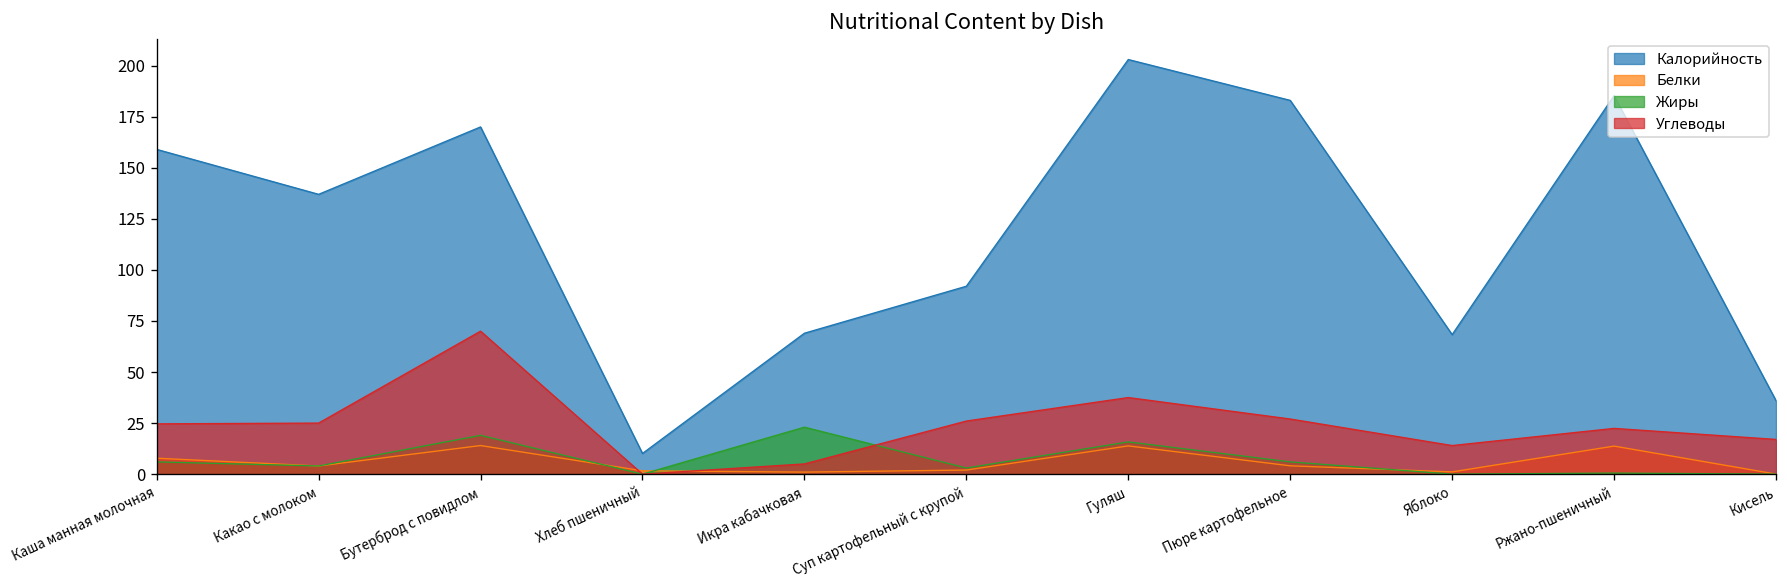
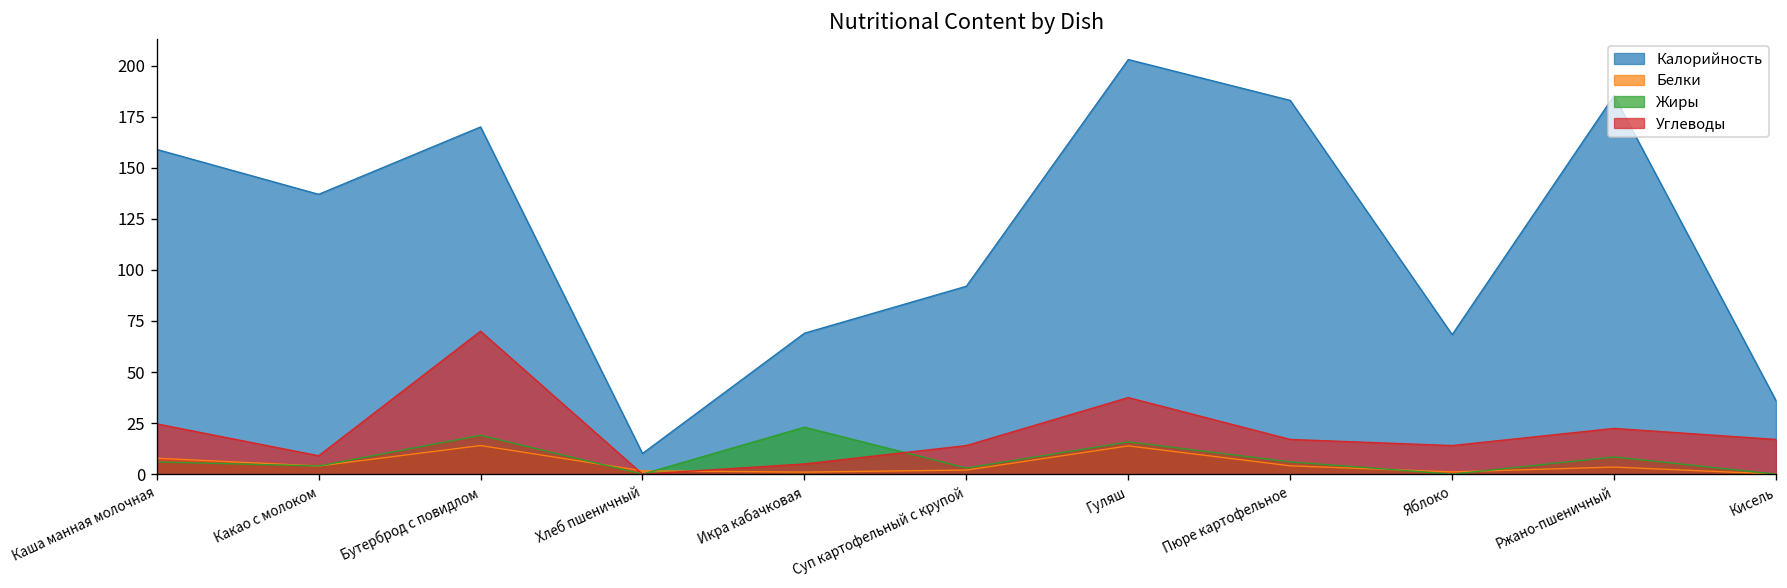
  {
    "Калорийность": {
      "Каша манная молочная": 159,
      "Какао с молоком": 137,
      "Бутерброд с повидлом": 170,
      "Хлеб пшеничный": 10,
      "Икра кабачковая": 69,
      "Суп картофельный с крупой": 92,
      "Гуляш": 203,
      "Пюре картофельное": 183,
      "Яблоко": 68,
      "Кисель": 36
    },
    "Белки": {
      "Каша манная молочная": 8,
      "Бутерброд с повидлом": 14,
      "Хлеб пшеничный": 2,
      "Икра кабачковая": 1,
      "Гуляш": 14,
      "Пюре картофельное": 4,
-     "Ржано-пшеничный": 14
+     "Ржано-пшеничный": 3
    },
    "Жиры": {
      "Каша манная молочная": 6,
      "Бутерброд с повидлом": 19,
      "Икра кабачковая": 23,
      "Гуляш": 16,
      "Пюре картофельное": 6,
-     "Ржано-пшеничный": 1
+     "Ржано-пшеничный": 8
    },
    "Углеводы": {
      "Каша манная молочная": 25,
-     "Какао с молоком": 25,
+     "Какао с молоком": 9,
      "Бутерброд с повидлом": 70,
      "Икра кабачковая": 5,
-     "Суп картофельный с крупой": 26,
+     "Суп картофельный с крупой": 14,
      "Гуляш": 38,
-     "Пюре картофельное": 27,
+     "Пюре картофельное": 17,
      "Яблоко": 14,
      "Ржано-пшеничный": 22,
      "Кисель": 17
    }
  }
